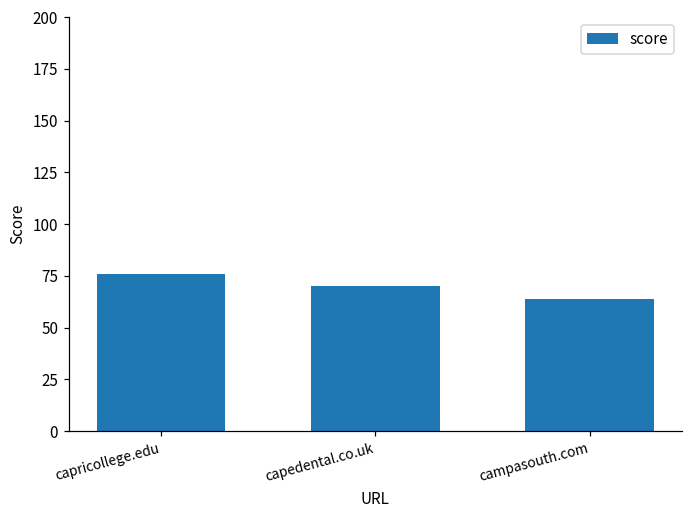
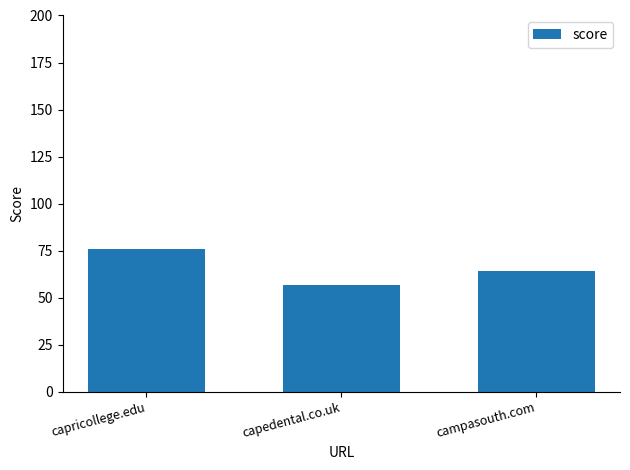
  {
    "capricollege.edu": 76,
-   "capedental.co.uk": 70,
+   "capedental.co.uk": 57,
    "campasouth.com": 64
  }
